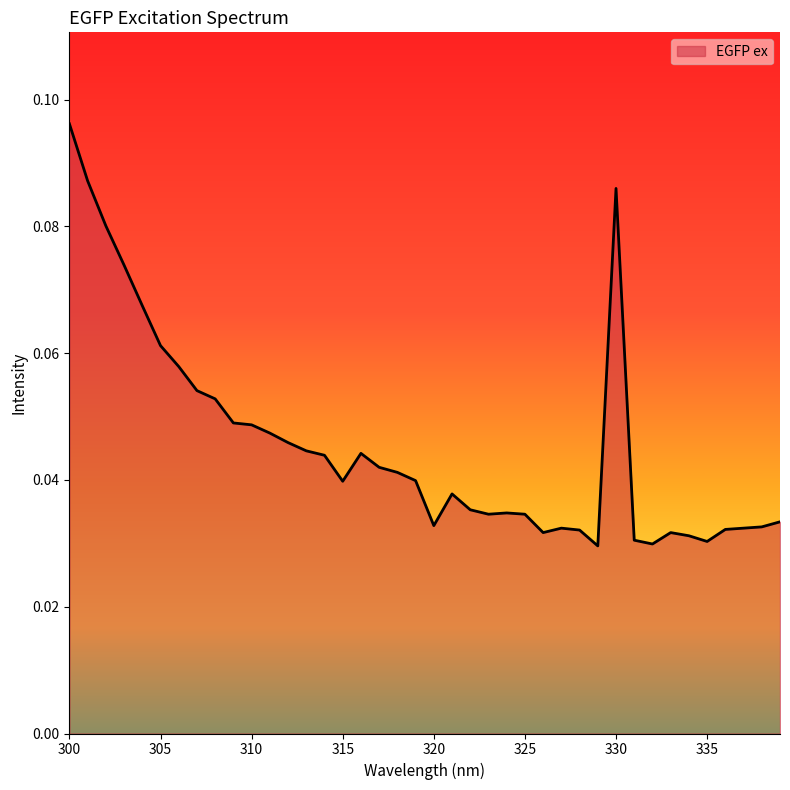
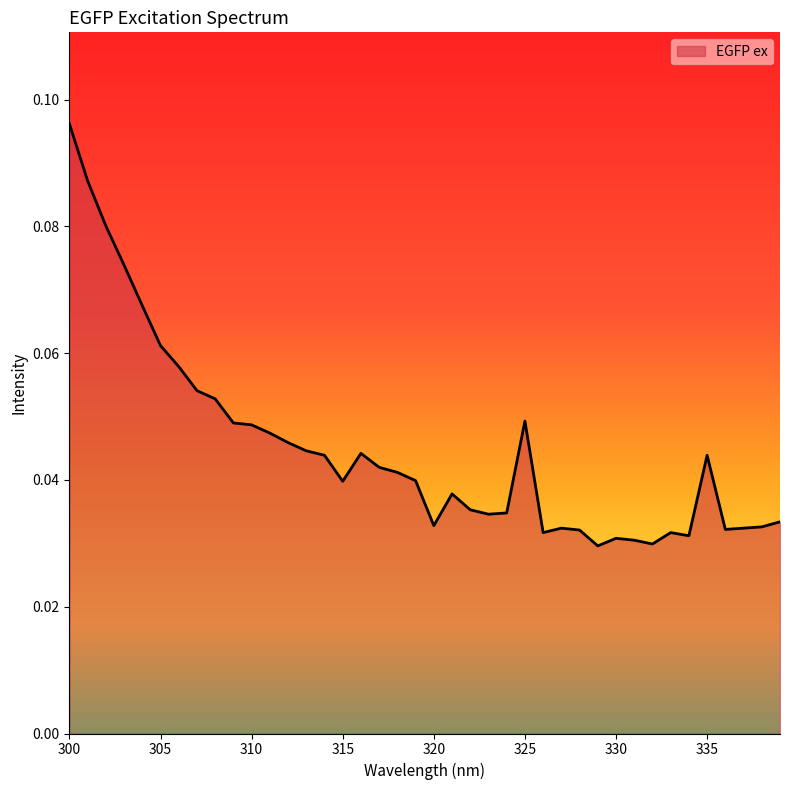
  {
    "300": 0.096,
    "305": 0.061,
    "310": 0.049,
    "315": 0.040,
    "320": 0.033,
-   "325": 0.035,
-   "330": 0.086,
-   "335": 0.030
+   "325": 0.049,
+   "330": 0.031,
+   "335": 0.044
  }
